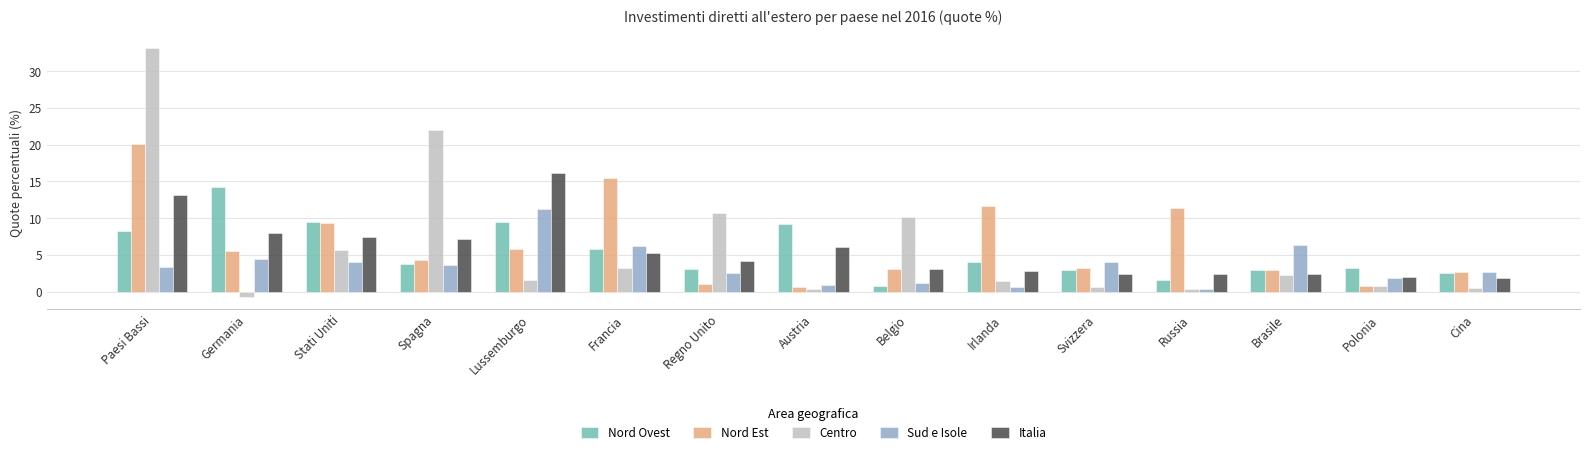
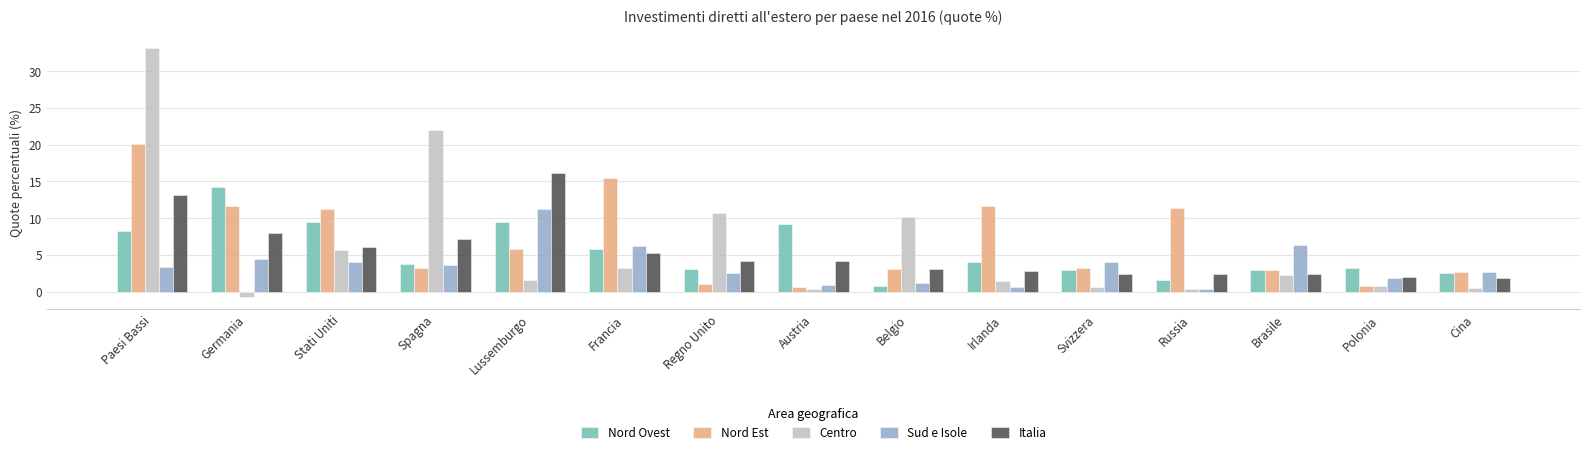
  {
    "Nord Est": {
      "Paesi Bassi": 20,
-     "Germania": 6,
-     "Stati Uniti": 9,
-     "Spagna": 4,
+     "Germania": 12,
+     "Stati Uniti": 11,
+     "Spagna": 3,
      "Lussemburgo": 6,
      "Francia": 16,
      "Regno Unito": 1,
      "Austria": 1,
      "Belgio": 3,
      "Irlanda": 12,
      "Svizzera": 3,
      "Russia": 11,
      "Brasile": 3,
      "Polonia": 1,
      "Cina": 3
    },
    "Italia": {
      "Paesi Bassi": 13,
      "Germania": 8,
-     "Stati Uniti": 7,
+     "Stati Uniti": 6,
      "Spagna": 7,
      "Lussemburgo": 16,
      "Francia": 5,
      "Regno Unito": 4,
-     "Austria": 6,
+     "Austria": 4,
      "Belgio": 3,
      "Irlanda": 3,
      "Svizzera": 2,
      "Russia": 2,
      "Brasile": 2,
      "Polonia": 2,
      "Cina": 2
    }
  }
